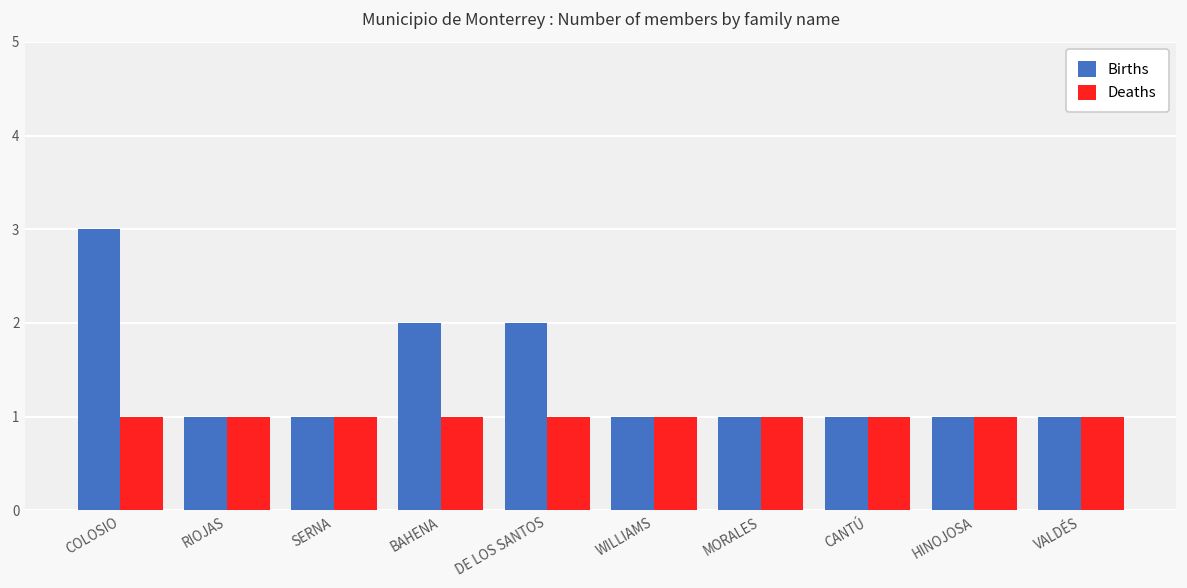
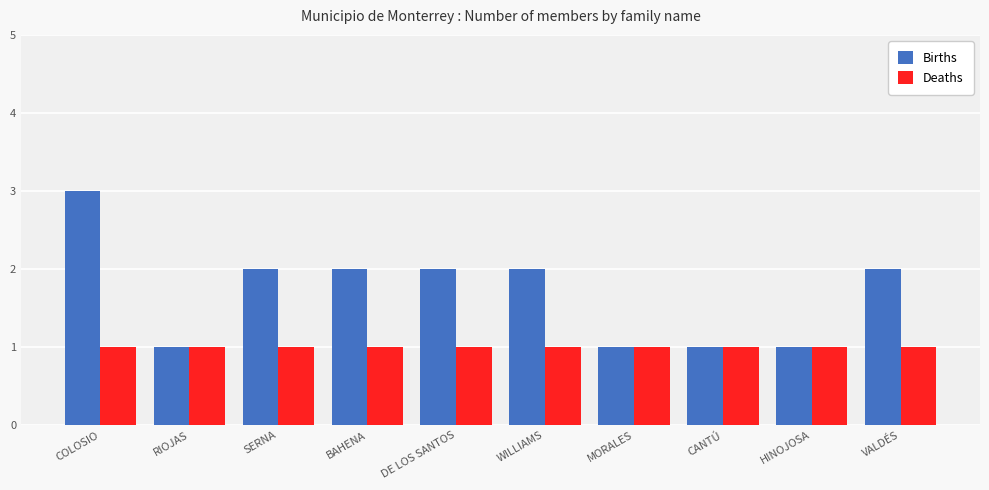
  {
    "Births": {
      "COLOSIO": 3,
      "RIOJAS": 1,
-     "SERNA": 1,
+     "SERNA": 2,
      "BAHENA": 2,
      "DE LOS SANTOS": 2,
-     "WILLIAMS": 1,
+     "WILLIAMS": 2,
      "MORALES": 1,
      "CANTÚ": 1,
      "HINOJOSA": 1,
-     "VALDÉS": 1
+     "VALDÉS": 2
    },
    "Deaths": {
      "COLOSIO": 1,
      "RIOJAS": 1,
      "SERNA": 1,
      "BAHENA": 1,
      "DE LOS SANTOS": 1,
      "WILLIAMS": 1,
      "MORALES": 1,
      "CANTÚ": 1,
      "HINOJOSA": 1,
      "VALDÉS": 1
    }
  }
